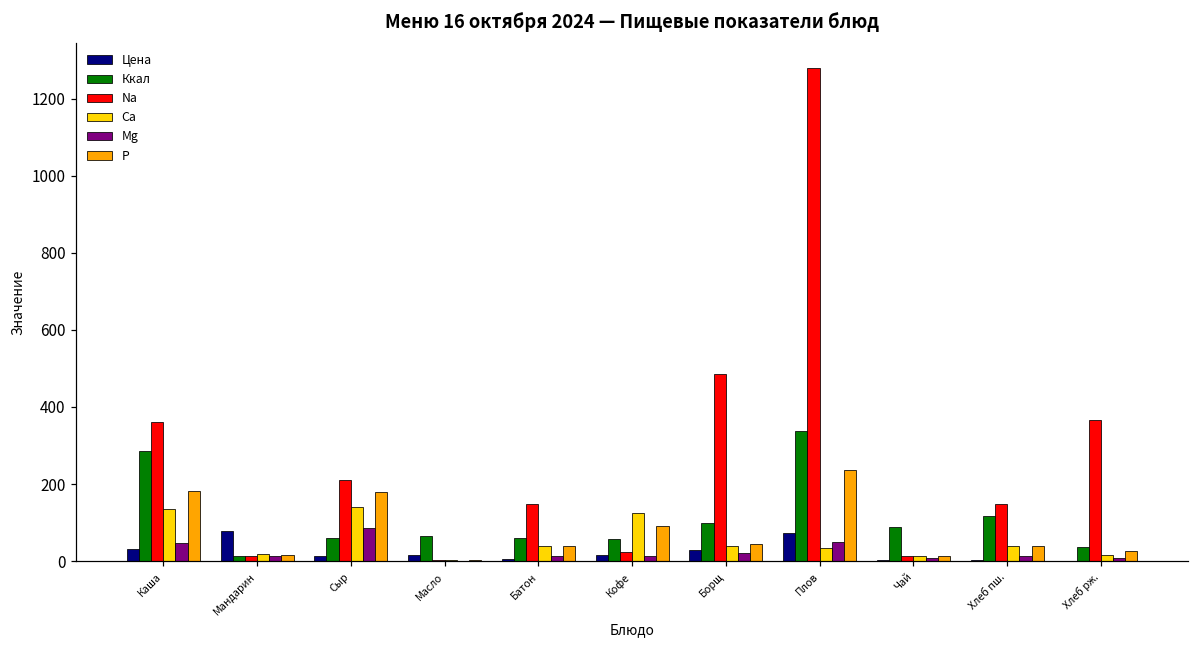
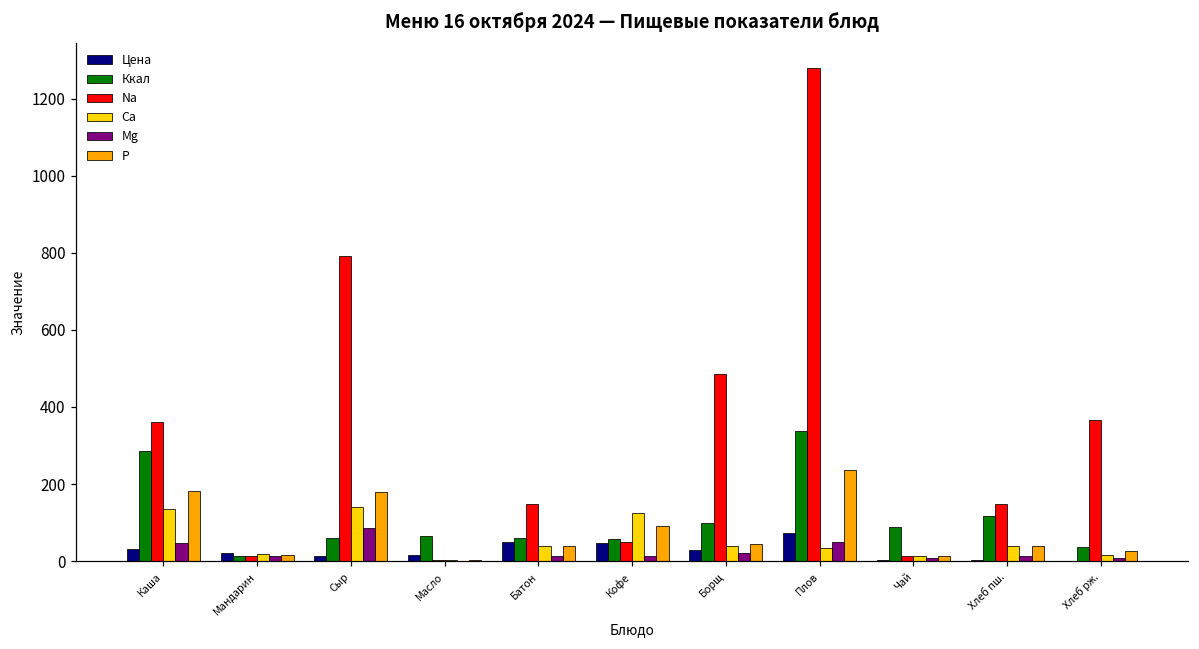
  {
    "Цена": {
      "Каша": 30,
-     "Мандарин": 80,
+     "Мандарин": 20,
      "Сыр": 10,
      "Масло": 20,
-     "Батон": 10,
-     "Кофе": 10,
+     "Батон": 50,
+     "Кофе": 50,
      "Борщ": 30,
      "Плов": 70
    },
    "Ккал": {
      "Каша": 290,
      "Мандарин": 10,
      "Сыр": 60,
      "Масло": 70,
      "Батон": 60,
      "Кофе": 60,
      "Борщ": 100,
      "Плов": 340,
      "Чай": 90,
      "Хлеб пш.": 120,
      "Хлеб рж.": 40
    },
    "Na": {
      "Каша": 360,
      "Мандарин": 10,
-     "Сыр": 210,
+     "Сыр": 790,
      "Батон": 150,
-     "Кофе": 20,
+     "Кофе": 50,
      "Борщ": 480,
      "Плов": 1280,
      "Чай": 10,
      "Хлеб пш.": 150,
      "Хлеб рж.": 370
    },
    "Mg": {
      "Каша": 50,
      "Мандарин": 10,
      "Сыр": 90,
      "Масло": 0,
      "Батон": 10,
      "Кофе": 10,
      "Борщ": 20,
      "Плов": 50,
      "Чай": 10,
      "Хлеб пш.": 10,
      "Хлеб рж.": 10
    }
  }
